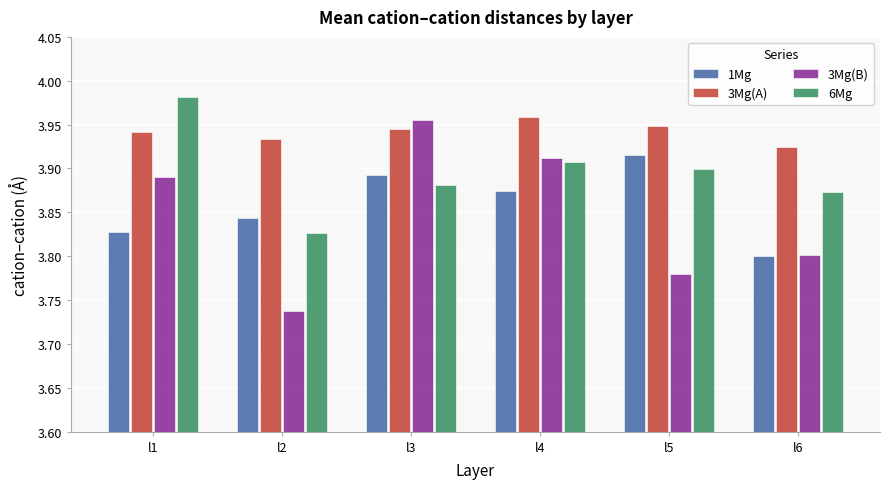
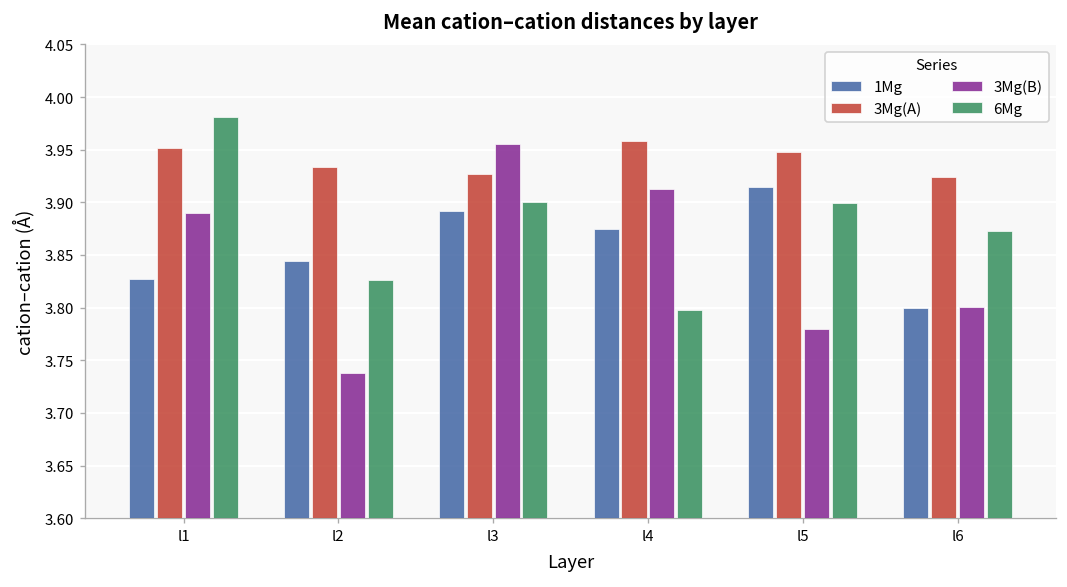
  {
    "1Mg": {
      "l1": 3.83,
      "l2": 3.84,
      "l3": 3.89,
      "l4": 3.87,
      "l5": 3.92,
      "l6": 3.80
    },
    "3Mg(A)": {
-     "l1": 3.94,
+     "l1": 3.95,
      "l2": 3.93,
-     "l3": 3.94,
+     "l3": 3.93,
      "l4": 3.96,
      "l5": 3.95,
      "l6": 3.92
    },
    "3Mg(B)": {
      "l1": 3.89,
      "l2": 3.74,
      "l3": 3.96,
      "l4": 3.91,
      "l5": 3.78,
      "l6": 3.80
    },
    "6Mg": {
      "l1": 3.98,
      "l2": 3.83,
-     "l3": 3.88,
-     "l4": 3.91,
+     "l3": 3.90,
+     "l4": 3.80,
      "l5": 3.90,
      "l6": 3.87
    }
  }
